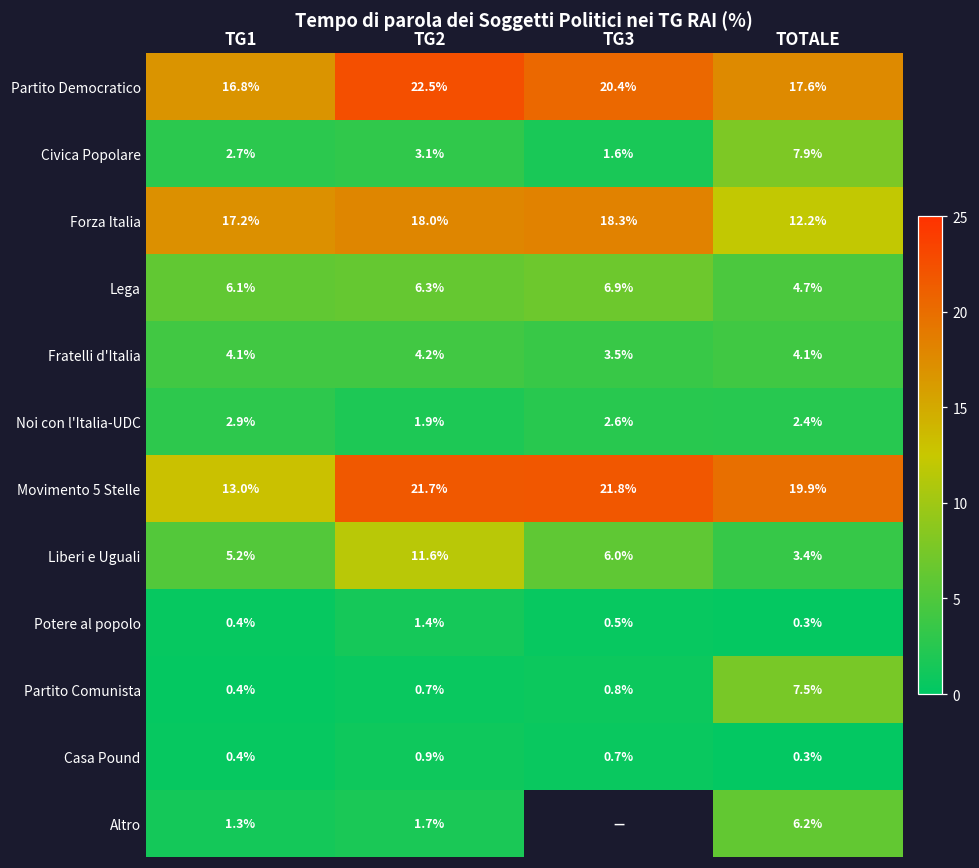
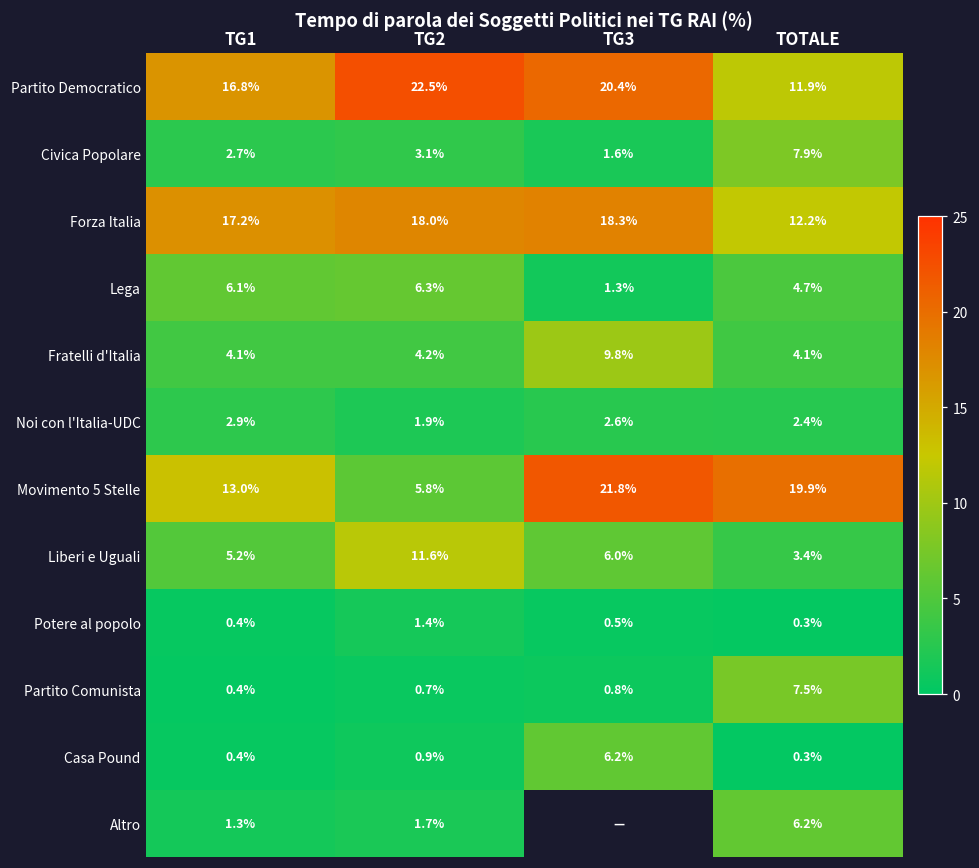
  {
    "Partito Democratico": {
      "TG1": "16.8%",
      "TG2": "22.5%",
      "TG3": "20.4%",
-     "TOTALE": "17.6%"
+     "TOTALE": "11.9%"
    },
    "Civica Popolare": {
      "TG1": "2.7%",
      "TG2": "3.1%",
      "TG3": "1.6%",
      "TOTALE": "7.9%"
    },
    "Forza Italia": {
      "TG1": "17.2%",
      "TG2": "18.0%",
      "TG3": "18.3%",
      "TOTALE": "12.2%"
    },
    "Lega": {
      "TG1": "6.1%",
      "TG2": "6.3%",
-     "TG3": "6.9%",
+     "TG3": "1.3%",
      "TOTALE": "4.7%"
    },
    "Fratelli d'Italia": {
      "TG1": "4.1%",
      "TG2": "4.2%",
-     "TG3": "3.5%",
+     "TG3": "9.8%",
      "TOTALE": "4.1%"
    },
    "Noi con l'Italia-UDC": {
      "TG1": "2.9%",
      "TG2": "1.9%",
      "TG3": "2.6%",
      "TOTALE": "2.4%"
    },
    "Movimento 5 Stelle": {
      "TG1": "13.0%",
-     "TG2": "21.7%",
+     "TG2": "5.8%",
      "TG3": "21.8%",
      "TOTALE": "19.9%"
    },
    "Liberi e Uguali": {
      "TG1": "5.2%",
      "TG2": "11.6%",
      "TG3": "6.0%",
      "TOTALE": "3.4%"
    },
    "Potere al popolo": {
      "TG1": "0.4%",
      "TG2": "1.4%",
      "TG3": "0.5%",
      "TOTALE": "0.3%"
    },
    "Partito Comunista": {
      "TG1": "0.4%",
      "TG2": "0.7%",
      "TG3": "0.8%",
      "TOTALE": "7.5%"
    },
    "Casa Pound": {
      "TG1": "0.4%",
      "TG2": "0.9%",
-     "TG3": "0.7%",
+     "TG3": "6.2%",
      "TOTALE": "0.3%"
    },
    "Altro": {
      "TG1": "1.3%",
      "TG2": "1.7%",
      "TOTALE": "6.2%"
    }
  }
